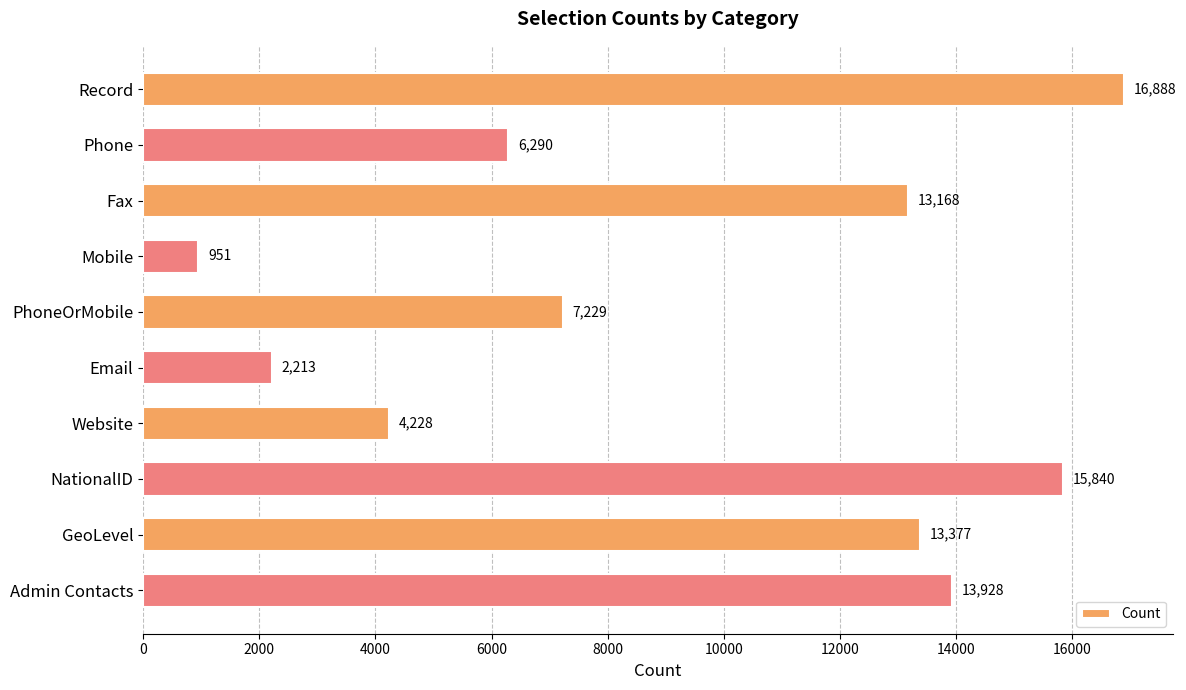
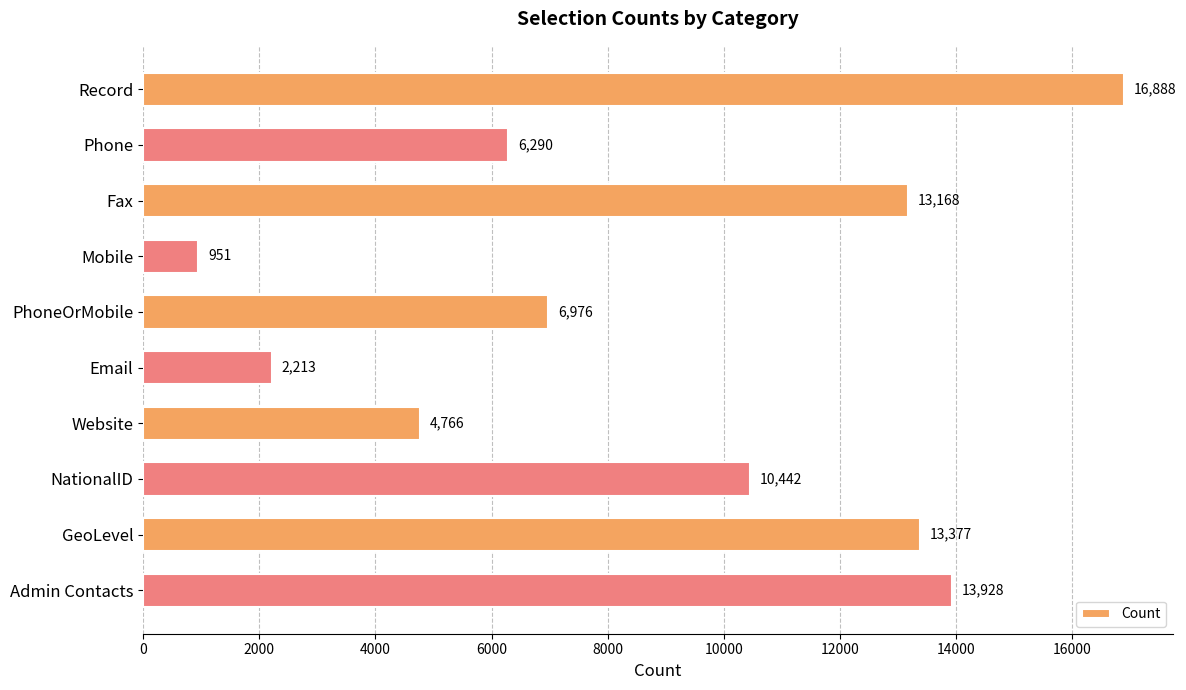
  {
    "Record": "16,888",
    "Phone": "6,290",
    "Fax": "13,168",
    "Mobile": "951",
-   "PhoneOrMobile": "7,229",
+   "PhoneOrMobile": "6,976",
    "Email": "2,213",
-   "Website": "4,228",
-   "NationalID": "15,840",
+   "Website": "4,766",
+   "NationalID": "10,442",
    "GeoLevel": "13,377",
    "Admin Contacts": "13,928"
  }
